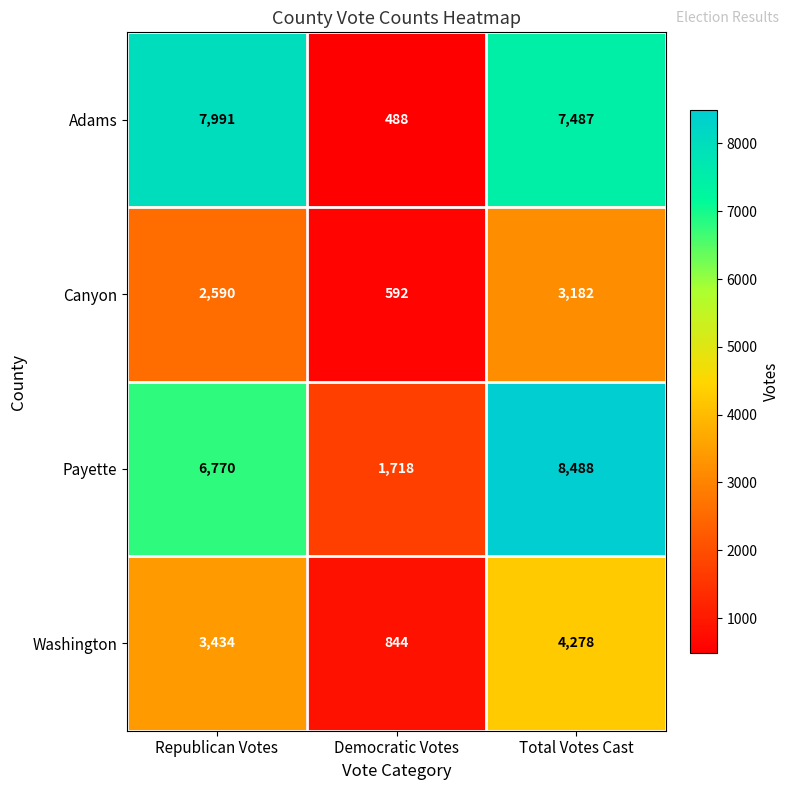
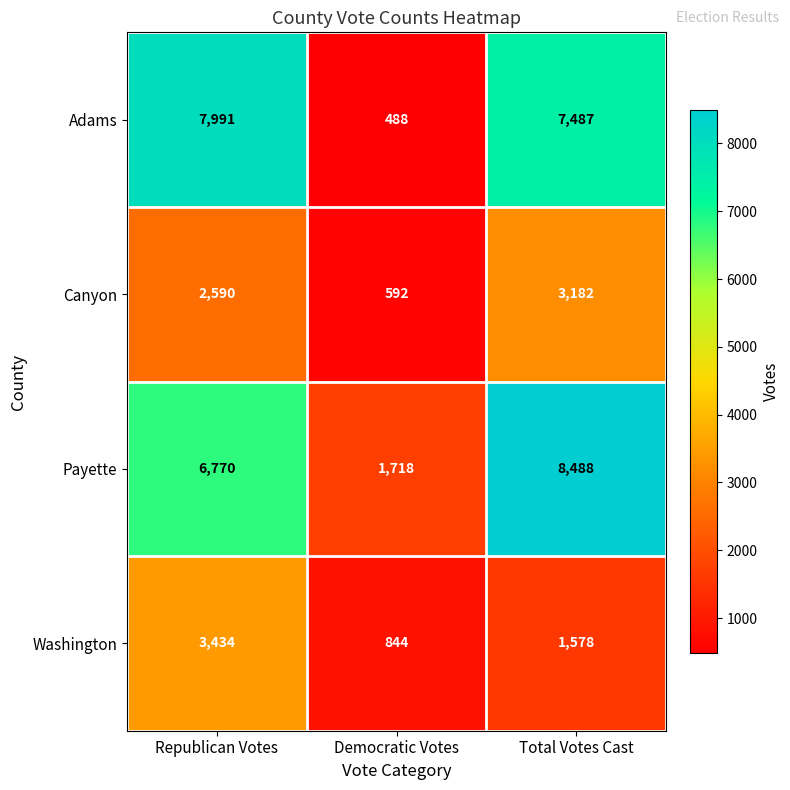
  {
    "Adams": {
      "Republican Votes": "7,991",
      "Democratic Votes": "488",
      "Total Votes Cast": "7,487"
    },
    "Canyon": {
      "Republican Votes": "2,590",
      "Democratic Votes": "592",
      "Total Votes Cast": "3,182"
    },
    "Payette": {
      "Republican Votes": "6,770",
      "Democratic Votes": "1,718",
      "Total Votes Cast": "8,488"
    },
    "Washington": {
      "Republican Votes": "3,434",
      "Democratic Votes": "844",
-     "Total Votes Cast": "4,278"
+     "Total Votes Cast": "1,578"
    }
  }
